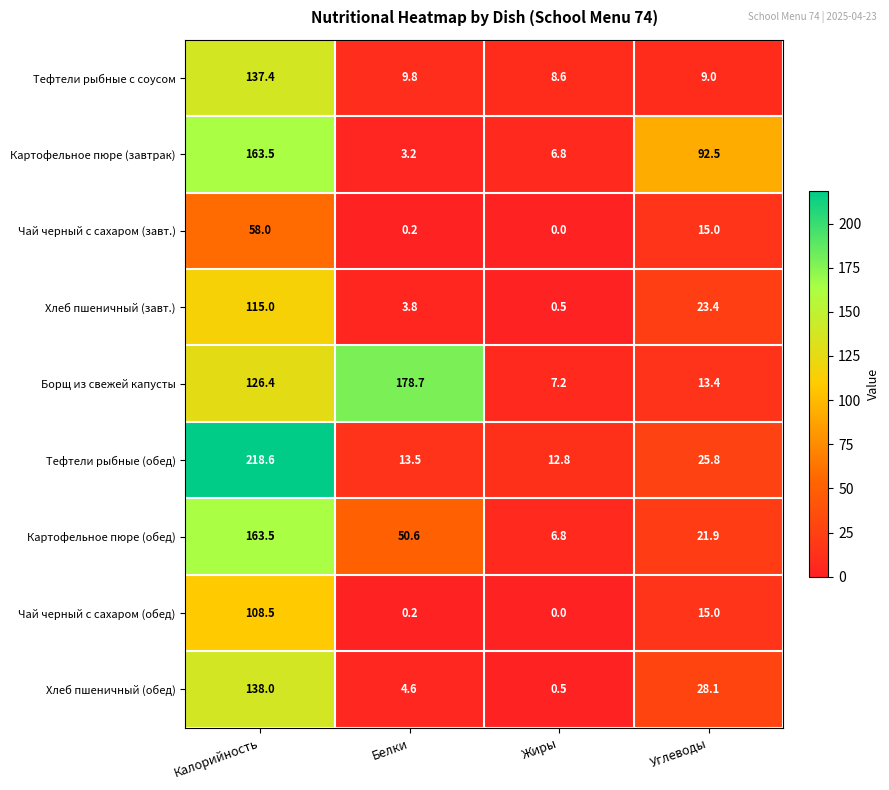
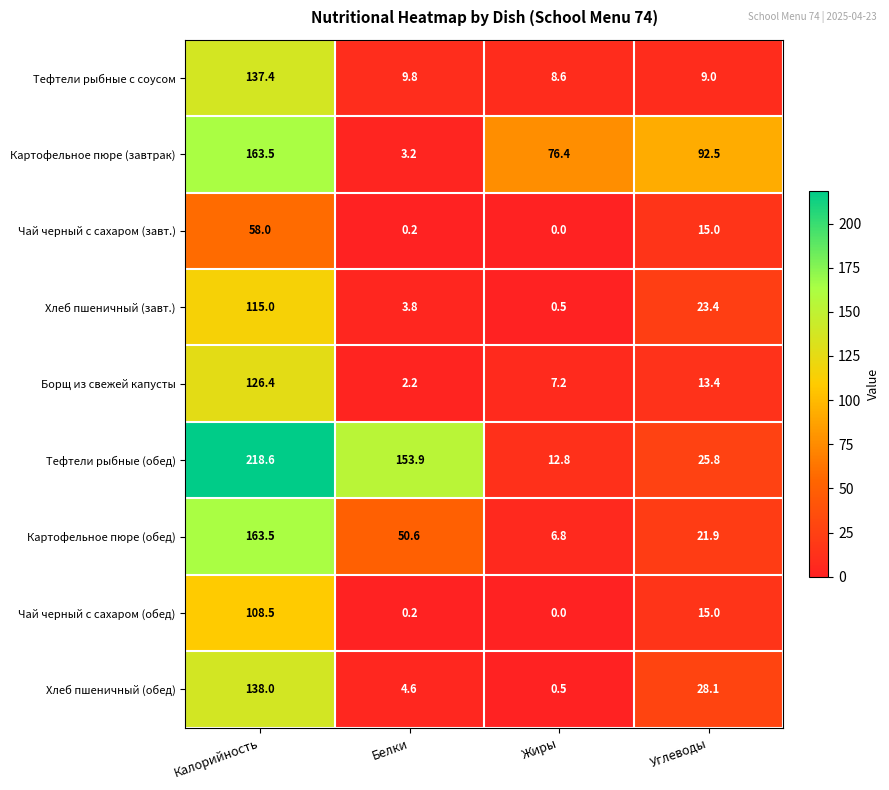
  {
    "Тефтели рыбные с соусом": {
      "Калорийность": 137.4,
      "Белки": 9.8,
      "Жиры": 8.6,
      "Углеводы": 9.0
    },
    "Картофельное пюре (завтрак)": {
      "Калорийность": 163.5,
      "Белки": 3.2,
-     "Жиры": 6.8,
+     "Жиры": 76.4,
      "Углеводы": 92.5
    },
    "Чай черный с сахаром (завт.)": {
      "Калорийность": 58.0,
      "Белки": 0.2,
      "Жиры": 0.0,
      "Углеводы": 15.0
    },
    "Хлеб пшеничный (завт.)": {
      "Калорийность": 115.0,
      "Белки": 3.8,
      "Жиры": 0.5,
      "Углеводы": 23.4
    },
    "Борщ из свежей капусты": {
      "Калорийность": 126.4,
-     "Белки": 178.7,
+     "Белки": 2.2,
      "Жиры": 7.2,
      "Углеводы": 13.4
    },
    "Тефтели рыбные (обед)": {
      "Калорийность": 218.6,
-     "Белки": 13.5,
+     "Белки": 153.9,
      "Жиры": 12.8,
      "Углеводы": 25.8
    },
    "Картофельное пюре (обед)": {
      "Калорийность": 163.5,
      "Белки": 50.6,
      "Жиры": 6.8,
      "Углеводы": 21.9
    },
    "Чай черный с сахаром (обед)": {
      "Калорийность": 108.5,
      "Белки": 0.2,
      "Жиры": 0.0,
      "Углеводы": 15.0
    },
    "Хлеб пшеничный (обед)": {
      "Калорийность": 138.0,
      "Белки": 4.6,
      "Жиры": 0.5,
      "Углеводы": 28.1
    }
  }
